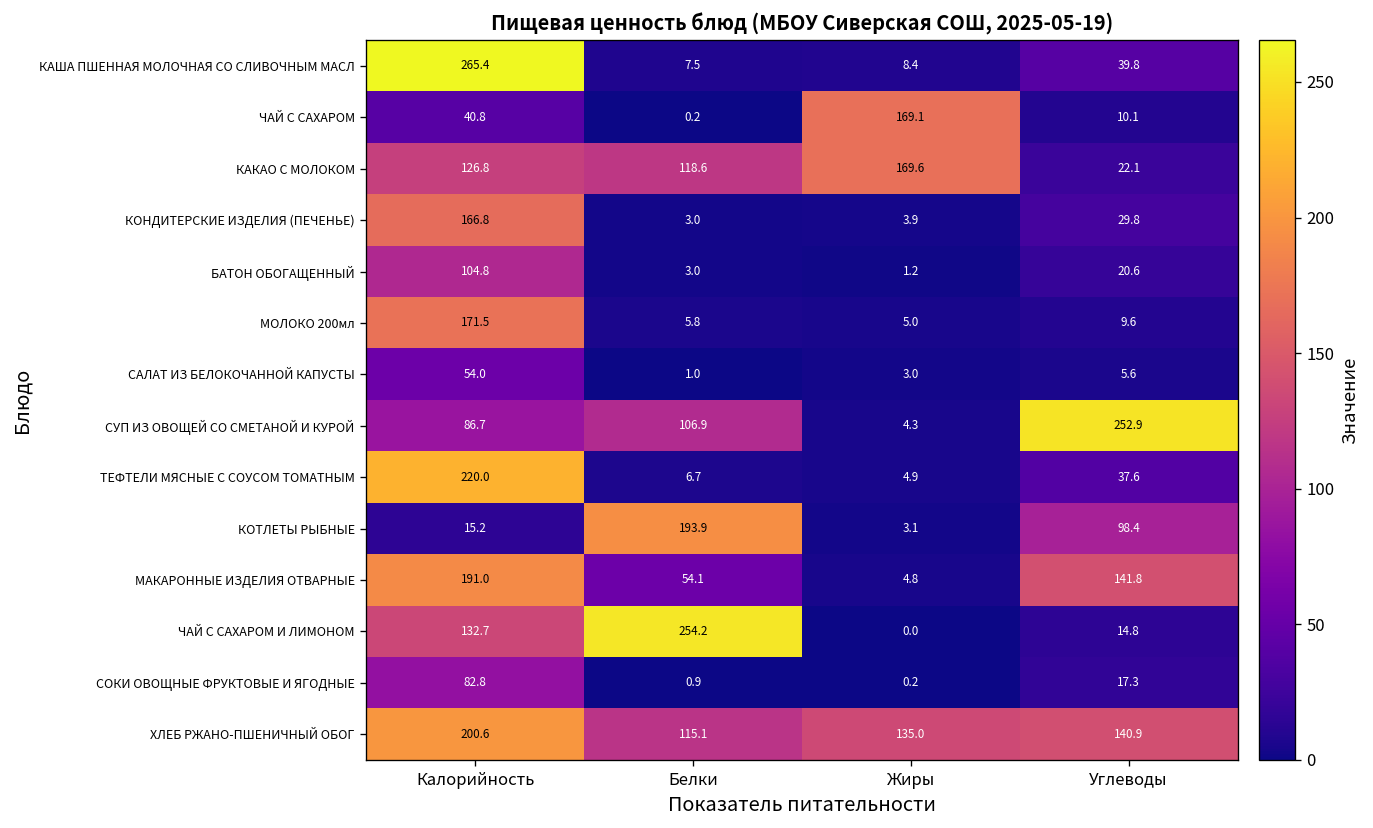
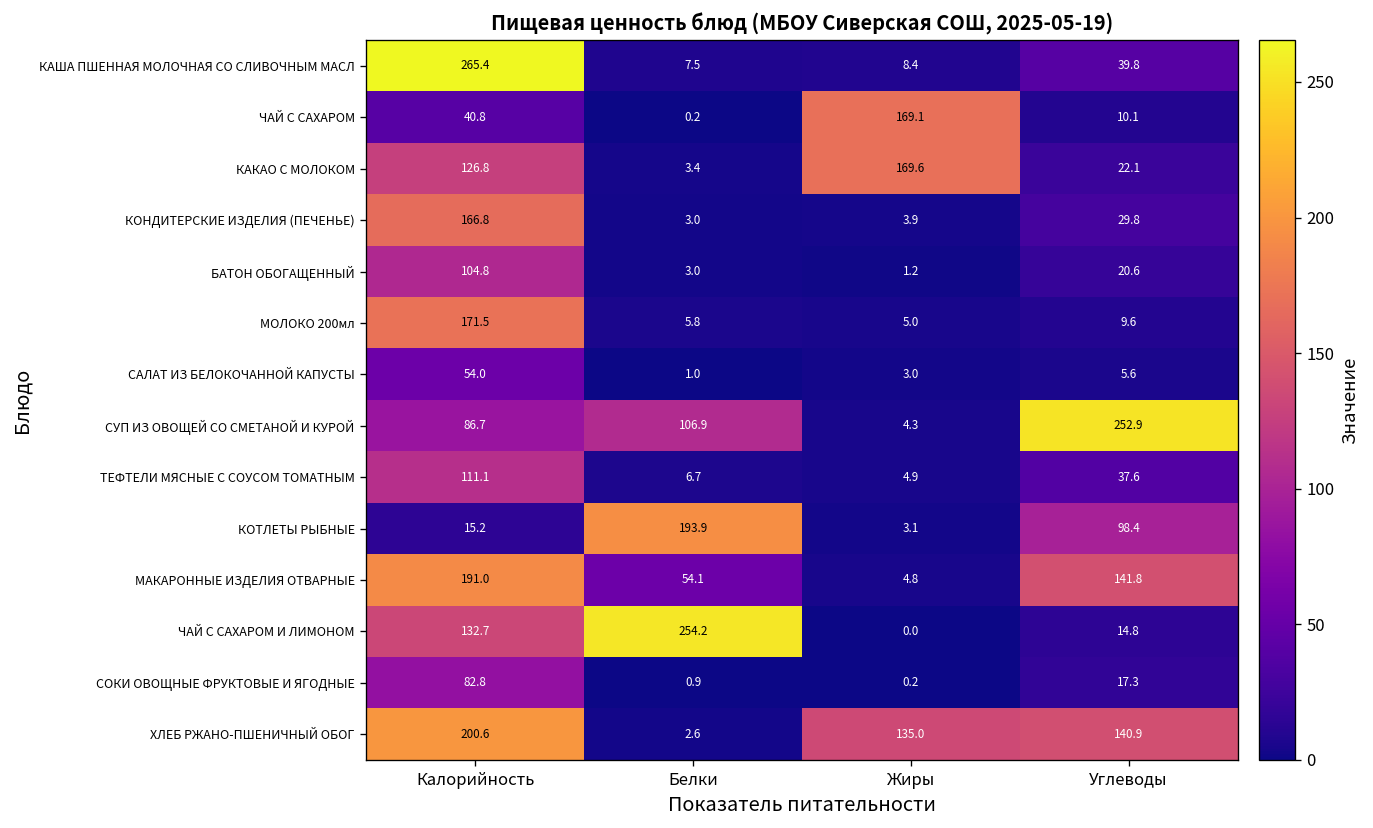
  {
    "КАША ПШЕННАЯ МОЛОЧНАЯ СО СЛИВОЧНЫМ МАСЛ": {
      "Калорийность": 265.4,
      "Белки": 7.5,
      "Жиры": 8.4,
      "Углеводы": 39.8
    },
    "ЧАЙ С САХАРОМ": {
      "Калорийность": 40.8,
      "Белки": 0.2,
      "Жиры": 169.1,
      "Углеводы": 10.1
    },
    "КАКАО С МОЛОКОМ": {
      "Калорийность": 126.8,
-     "Белки": 118.6,
+     "Белки": 3.4,
      "Жиры": 169.6,
      "Углеводы": 22.1
    },
    "КОНДИТЕРСКИЕ ИЗДЕЛИЯ (ПЕЧЕНЬЕ)": {
      "Калорийность": 166.8,
      "Белки": 3.0,
      "Жиры": 3.9,
      "Углеводы": 29.8
    },
    "БАТОН ОБОГАЩЕННЫЙ": {
      "Калорийность": 104.8,
      "Белки": 3.0,
      "Жиры": 1.2,
      "Углеводы": 20.6
    },
    "МОЛОКО 200мл": {
      "Калорийность": 171.5,
      "Белки": 5.8,
      "Жиры": 5.0,
      "Углеводы": 9.6
    },
    "САЛАТ ИЗ БЕЛОКОЧАННОЙ КАПУСТЫ": {
      "Калорийность": 54.0,
      "Белки": 1.0,
      "Жиры": 3.0,
      "Углеводы": 5.6
    },
    "СУП ИЗ ОВОЩЕЙ СО СМЕТАНОЙ И КУРОЙ": {
      "Калорийность": 86.7,
      "Белки": 106.9,
      "Жиры": 4.3,
      "Углеводы": 252.9
    },
    "ТЕФТЕЛИ МЯСНЫЕ С СОУСОМ ТОМАТНЫМ": {
-     "Калорийность": 220.0,
+     "Калорийность": 111.1,
      "Белки": 6.7,
      "Жиры": 4.9,
      "Углеводы": 37.6
    },
    "КОТЛЕТЫ РЫБНЫЕ": {
      "Калорийность": 15.2,
      "Белки": 193.9,
      "Жиры": 3.1,
      "Углеводы": 98.4
    },
    "МАКАРОННЫЕ ИЗДЕЛИЯ ОТВАРНЫЕ": {
      "Калорийность": 191.0,
      "Белки": 54.1,
      "Жиры": 4.8,
      "Углеводы": 141.8
    },
    "ЧАЙ С САХАРОМ И ЛИМОНОМ": {
      "Калорийность": 132.7,
      "Белки": 254.2,
      "Жиры": 0.0,
      "Углеводы": 14.8
    },
    "СОКИ ОВОЩНЫЕ ФРУКТОВЫЕ И ЯГОДНЫЕ": {
      "Калорийность": 82.8,
      "Белки": 0.9,
      "Жиры": 0.2,
      "Углеводы": 17.3
    },
    "ХЛЕБ РЖАНО-ПШЕНИЧНЫЙ ОБОГ": {
      "Калорийность": 200.6,
-     "Белки": 115.1,
+     "Белки": 2.6,
      "Жиры": 135.0,
      "Углеводы": 140.9
    }
  }
